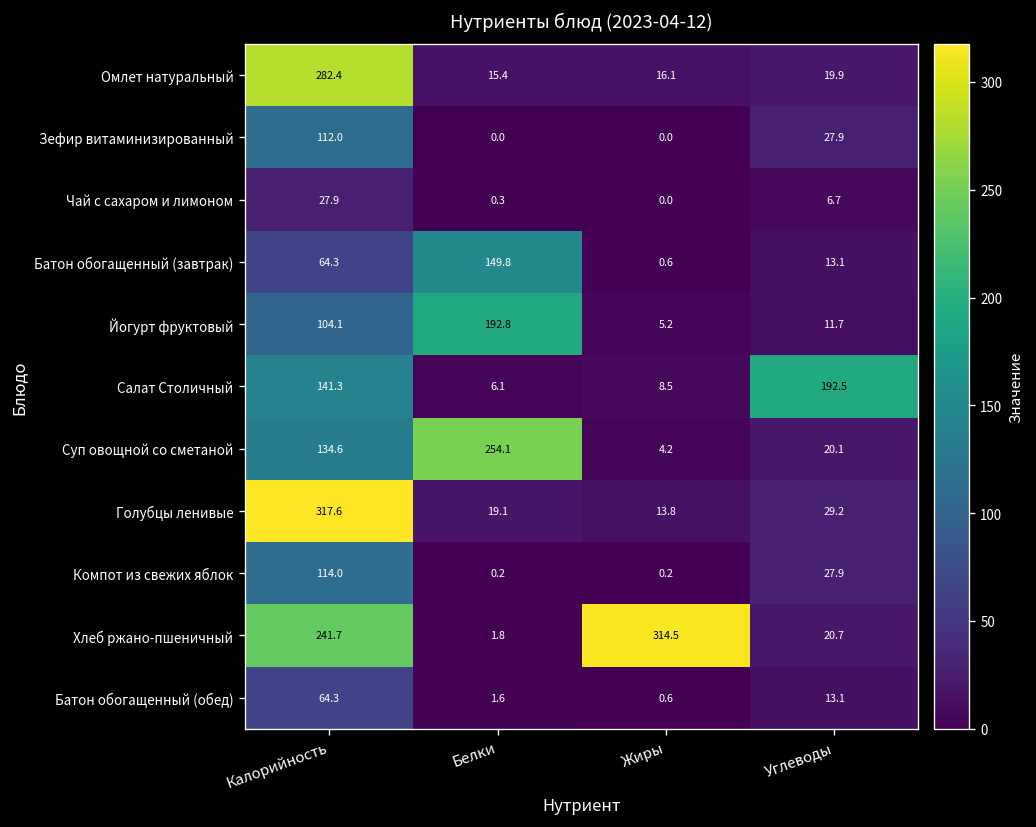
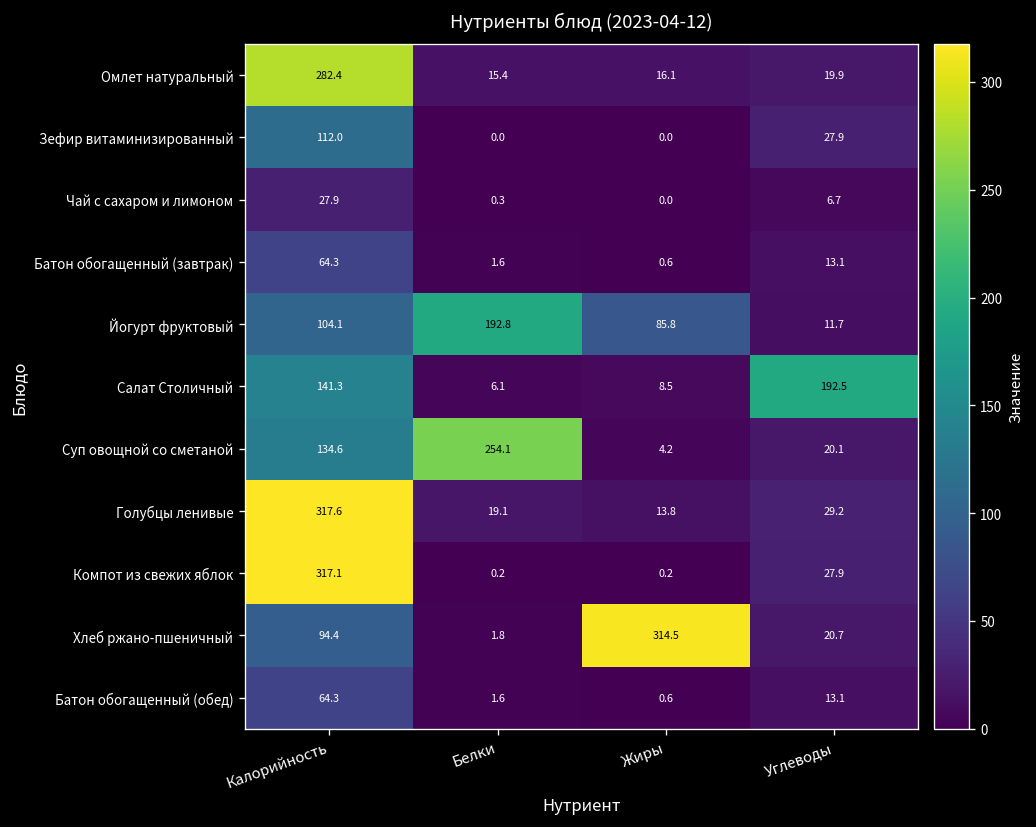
  {
    "Омлет натуральный": {
      "Калорийность": 282.4,
      "Белки": 15.4,
      "Жиры": 16.1,
      "Углеводы": 19.9
    },
    "Зефир витаминизированный": {
      "Калорийность": 112.0,
      "Белки": 0.0,
      "Жиры": 0.0,
      "Углеводы": 27.9
    },
    "Чай с сахаром и лимоном": {
      "Калорийность": 27.9,
      "Белки": 0.3,
      "Жиры": 0.0,
      "Углеводы": 6.7
    },
    "Батон обогащенный (завтрак)": {
      "Калорийность": 64.3,
-     "Белки": 149.8,
+     "Белки": 1.6,
      "Жиры": 0.6,
      "Углеводы": 13.1
    },
    "Йогурт фруктовый": {
      "Калорийность": 104.1,
      "Белки": 192.8,
-     "Жиры": 5.2,
+     "Жиры": 85.8,
      "Углеводы": 11.7
    },
    "Салат Столичный": {
      "Калорийность": 141.3,
      "Белки": 6.1,
      "Жиры": 8.5,
      "Углеводы": 192.5
    },
    "Суп овощной со сметаной": {
      "Калорийность": 134.6,
      "Белки": 254.1,
      "Жиры": 4.2,
      "Углеводы": 20.1
    },
    "Голубцы ленивые": {
      "Калорийность": 317.6,
      "Белки": 19.1,
      "Жиры": 13.8,
      "Углеводы": 29.2
    },
    "Компот из свежих яблок": {
-     "Калорийность": 114.0,
+     "Калорийность": 317.1,
      "Белки": 0.2,
      "Жиры": 0.2,
      "Углеводы": 27.9
    },
    "Хлеб ржано-пшеничный": {
-     "Калорийность": 241.7,
+     "Калорийность": 94.4,
      "Белки": 1.8,
      "Жиры": 314.5,
      "Углеводы": 20.7
    },
    "Батон обогащенный (обед)": {
      "Калорийность": 64.3,
      "Белки": 1.6,
      "Жиры": 0.6,
      "Углеводы": 13.1
    }
  }
